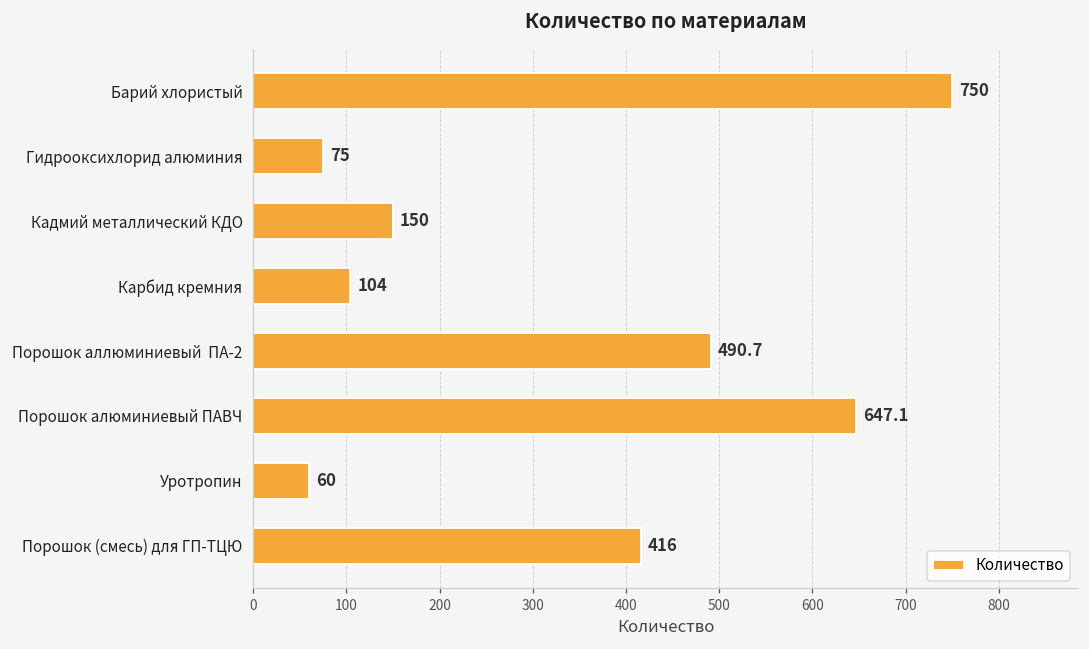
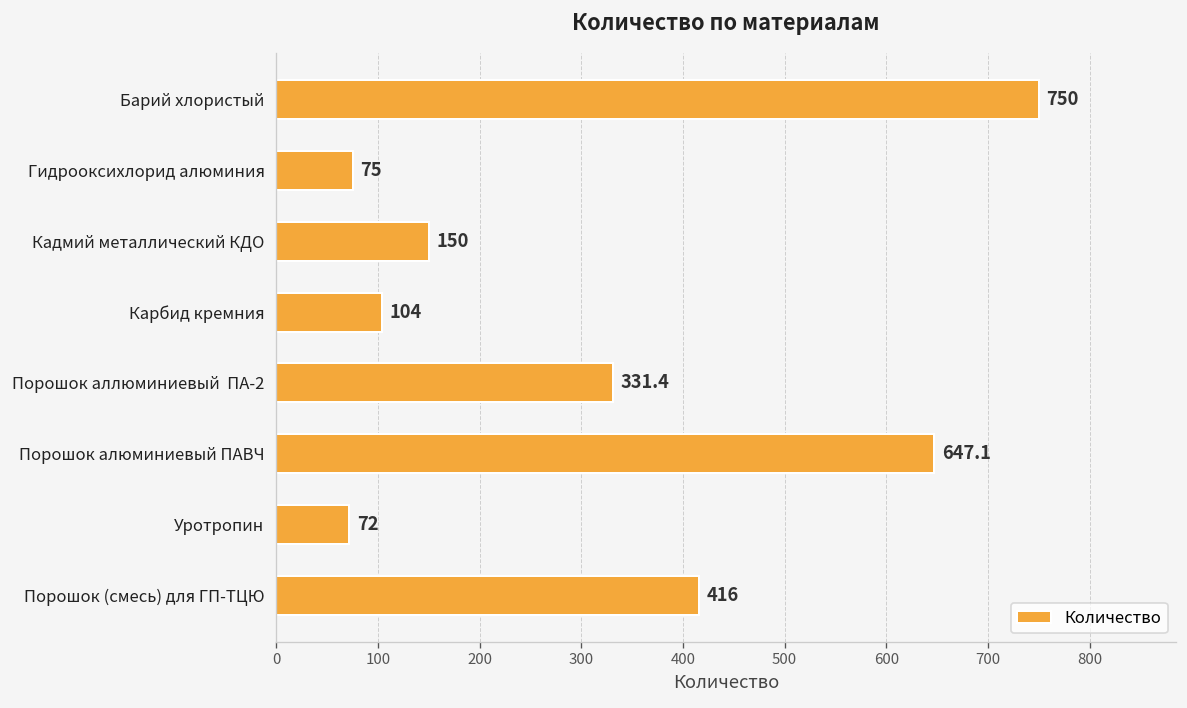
  {
    "Барий хлористый": 750,
    "Гидрооксихлорид алюминия": 75,
    "Кадмий металлический КДО": 150,
    "Карбид кремния": 104,
-   "Порошок аллюминиевый ПА-2": 490.7,
+   "Порошок аллюминиевый ПА-2": 331.4,
    "Порошок алюминиевый ПАВЧ": 647.1,
-   "Уротропин": 60,
+   "Уротропин": 72,
    "Порошок (смесь) для ГП-ТЦЮ": 416
  }
